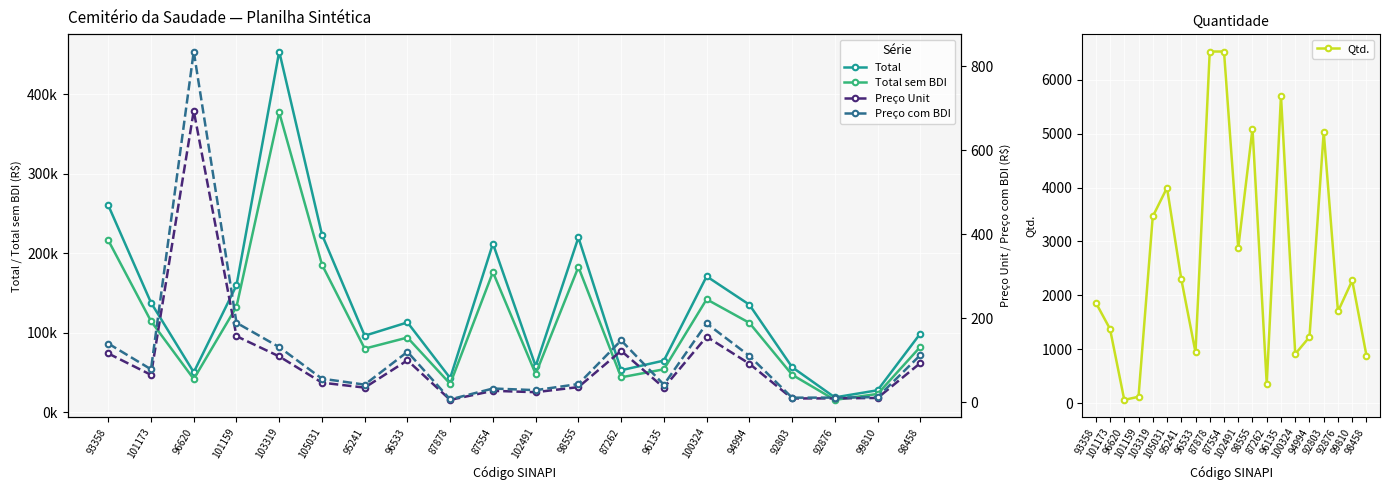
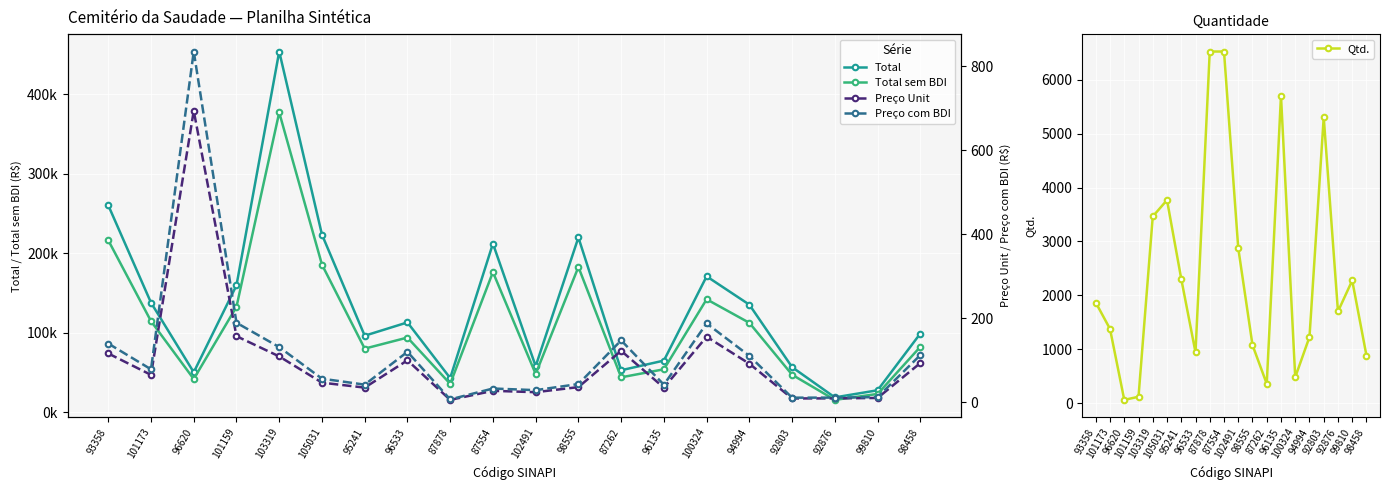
  {
    "Quantidade": {
      "93358": 1900,
      "101173": 1400,
      "96620": 100,
      "101159": 100,
      "103319": 3500,
-     "105031": 4000,
+     "105031": 3800,
      "95241": 2300,
      "96533": 900,
      "87878": 6500,
      "87554": 6500,
      "102491": 2900,
-     "98555": 5100,
+     "98555": 1100,
      "87262": 400,
      "96135": 5700,
-     "100324": 900,
+     "100324": 500,
      "94994": 1200,
-     "92803": 5000,
+     "92803": 5300,
      "92876": 1700,
      "99810": 2300,
      "98458": 900
    }
  }
